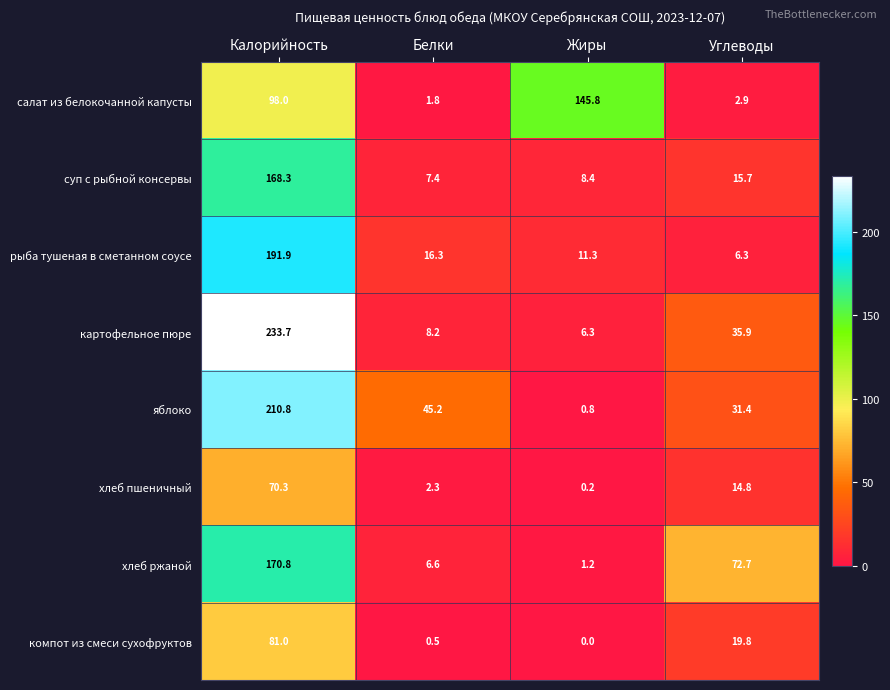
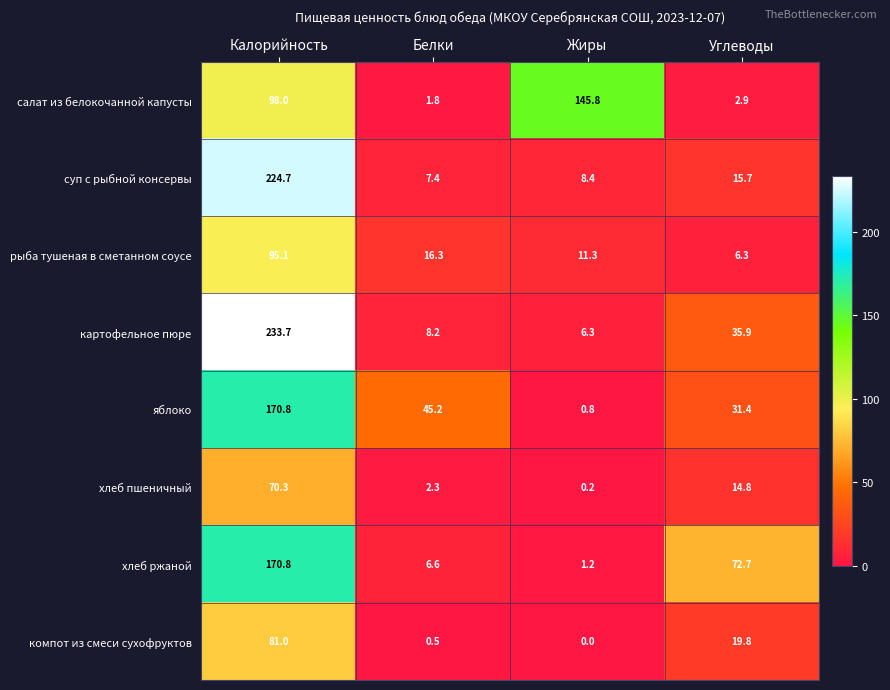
  {
    "салат из белокочанной капусты": {
      "Калорийность": 98.0,
      "Белки": 1.8,
      "Жиры": 145.8,
      "Углеводы": 2.9
    },
    "суп с рыбной консервы": {
-     "Калорийность": 168.3,
+     "Калорийность": 224.7,
      "Белки": 7.4,
      "Жиры": 8.4,
      "Углеводы": 15.7
    },
    "рыба тушеная в сметанном соусе": {
-     "Калорийность": 191.9,
+     "Калорийность": 95.1,
      "Белки": 16.3,
      "Жиры": 11.3,
      "Углеводы": 6.3
    },
    "картофельное пюре": {
      "Калорийность": 233.7,
      "Белки": 8.2,
      "Жиры": 6.3,
      "Углеводы": 35.9
    },
    "яблоко": {
-     "Калорийность": 210.8,
+     "Калорийность": 170.8,
      "Белки": 45.2,
      "Жиры": 0.8,
      "Углеводы": 31.4
    },
    "хлеб пшеничный": {
      "Калорийность": 70.3,
      "Белки": 2.3,
      "Жиры": 0.2,
      "Углеводы": 14.8
    },
    "хлеб ржаной": {
      "Калорийность": 170.8,
      "Белки": 6.6,
      "Жиры": 1.2,
      "Углеводы": 72.7
    },
    "компот из смеси сухофруктов": {
      "Калорийность": 81.0,
      "Белки": 0.5,
      "Жиры": 0.0,
      "Углеводы": 19.8
    }
  }
